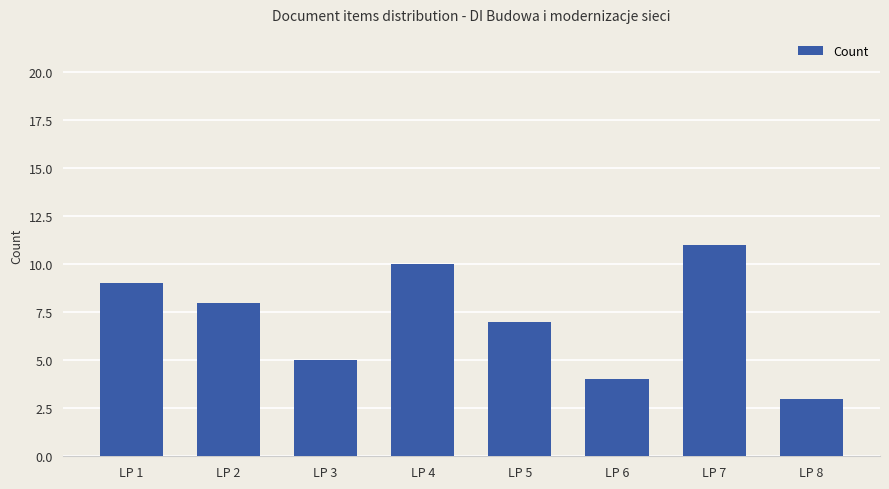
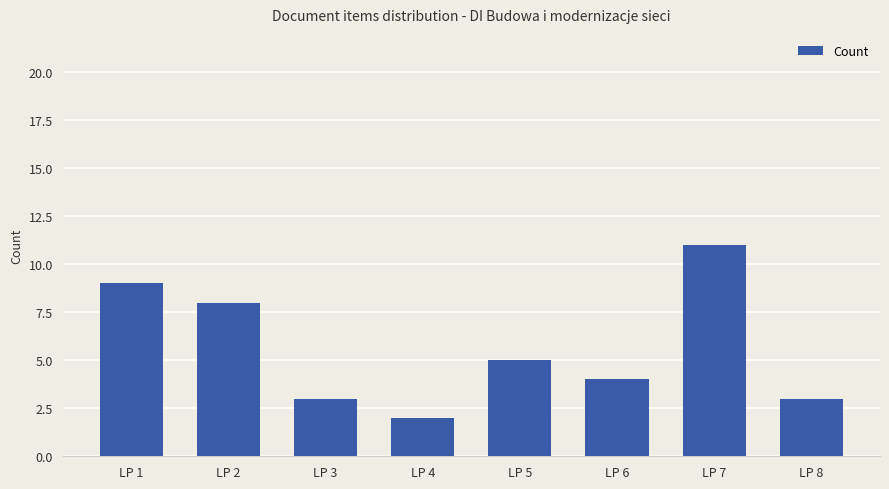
  {
    "LP 1": 9,
    "LP 2": 8,
-   "LP 3": 5,
-   "LP 4": 10,
-   "LP 5": 7,
+   "LP 3": 3,
+   "LP 4": 2,
+   "LP 5": 5,
    "LP 6": 4,
    "LP 7": 11,
    "LP 8": 3
  }
